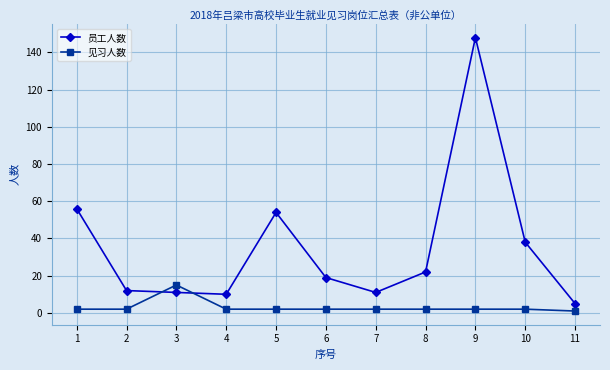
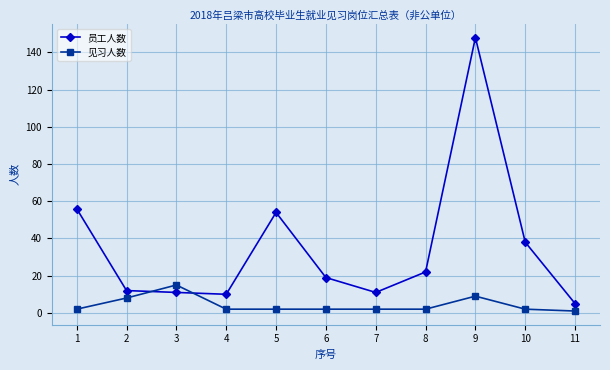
  {
    "员工人数": {
      "1": 56,
      "2": 12,
      "3": 11,
      "4": 10,
      "5": 54,
      "6": 19,
      "7": 11,
      "8": 22,
      "9": 148,
      "10": 38,
      "11": 5
    },
    "见习人数": {
      "1": 2,
-     "2": 2,
+     "2": 8,
      "3": 15,
      "4": 2,
      "5": 2,
      "6": 2,
      "7": 2,
      "8": 2,
-     "9": 2,
+     "9": 9,
      "10": 2,
      "11": 1
    }
  }
